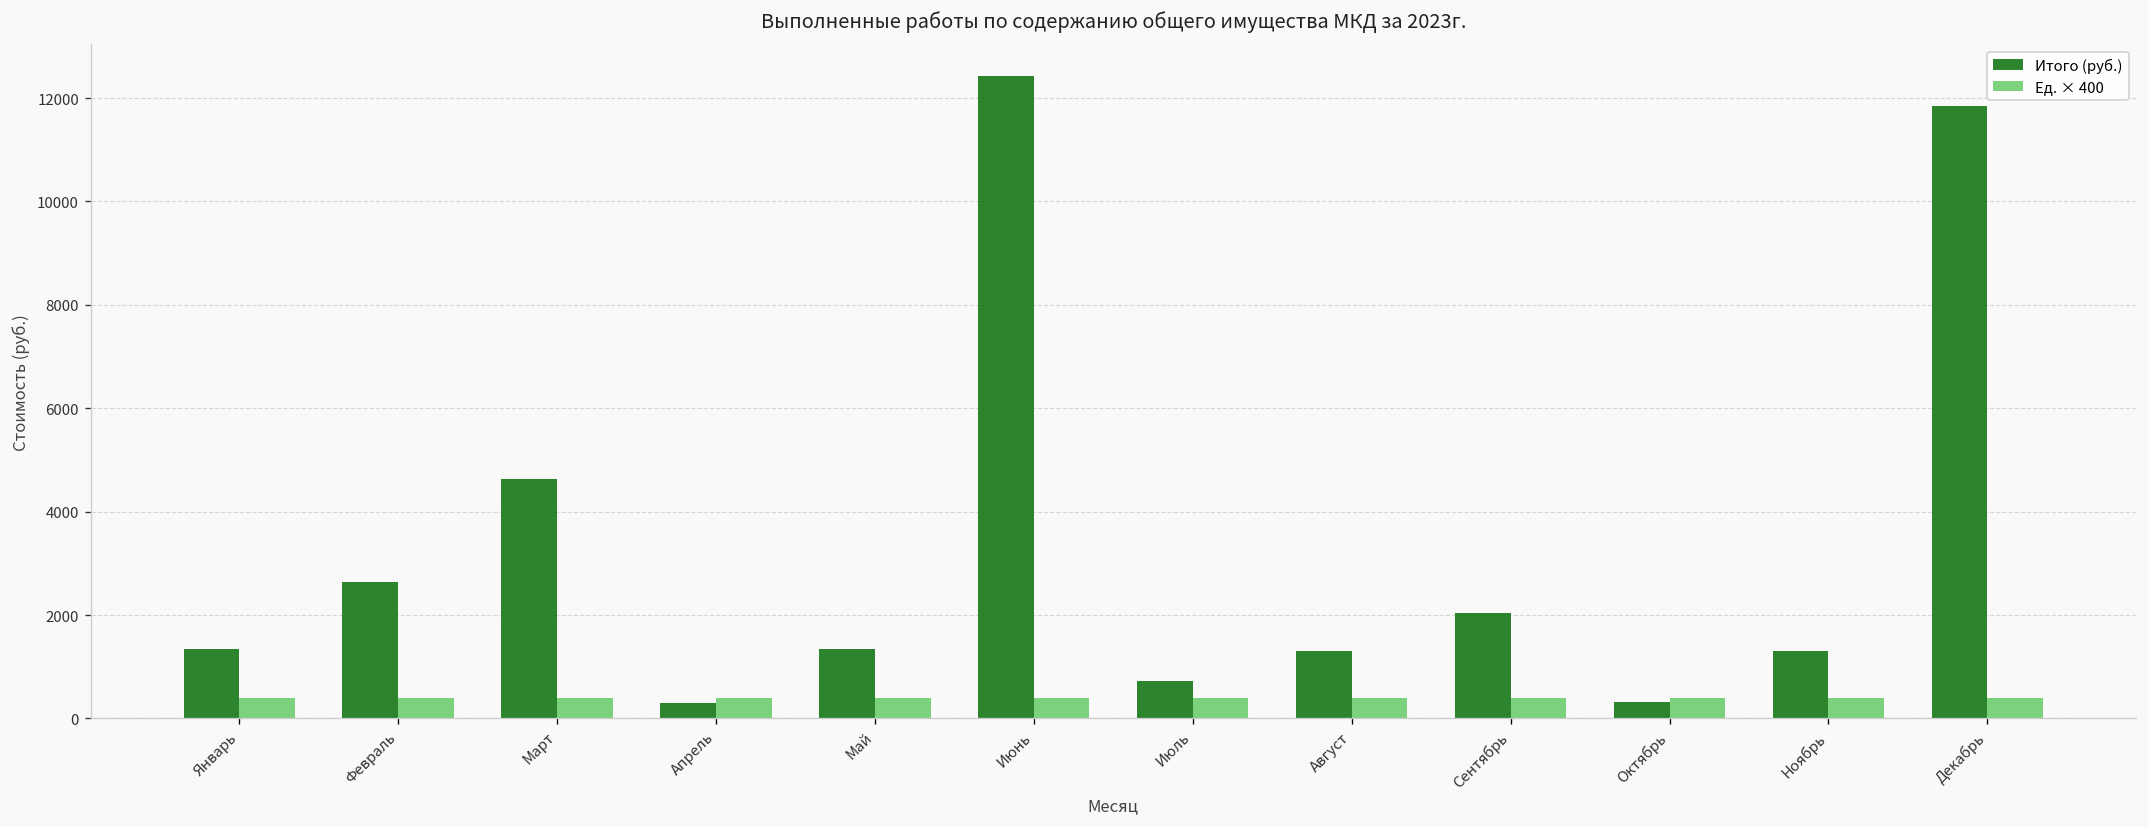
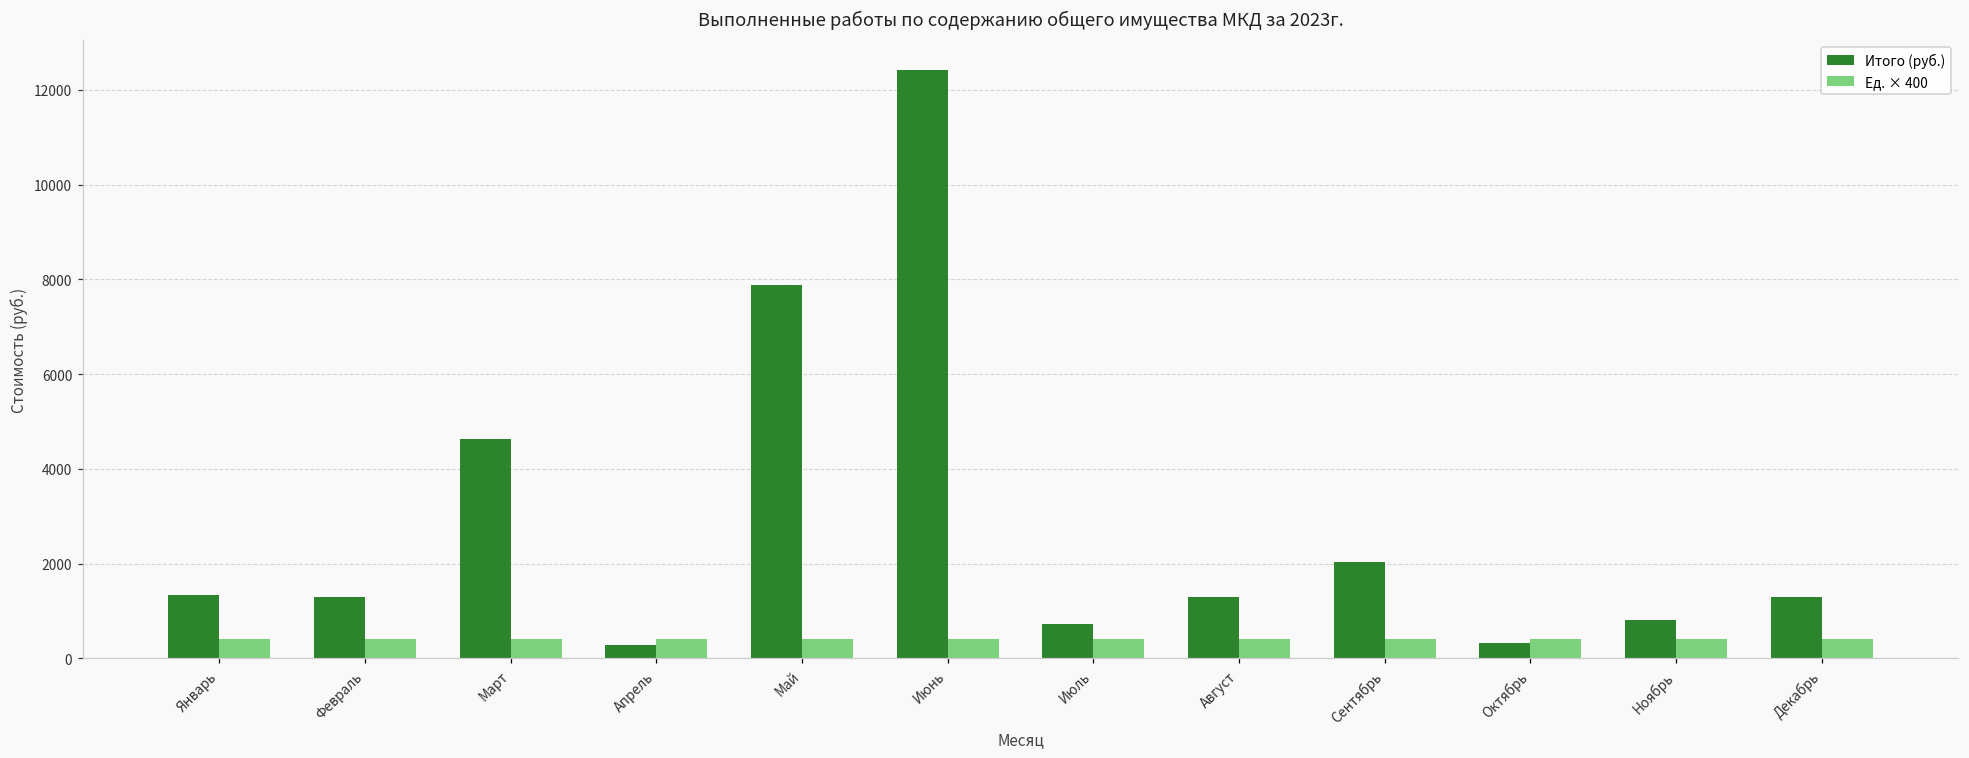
  {
    "Итого (руб.)": {
      "Январь": 1300,
-     "Февраль": 2600,
+     "Февраль": 1300,
      "Март": 4600,
      "Апрель": 300,
-     "Май": 1400,
+     "Май": 7900,
      "Июнь": 12400,
      "Июль": 700,
      "Август": 1300,
      "Сентябрь": 2000,
      "Октябрь": 300,
-     "Ноябрь": 1300,
-     "Декабрь": 11900
+     "Ноябрь": 800,
+     "Декабрь": 1300
    },
    "Ед. × 400": {
      "Январь": 400,
      "Февраль": 400,
      "Март": 400,
      "Апрель": 400,
      "Май": 400,
      "Июнь": 400,
      "Июль": 400,
      "Август": 400,
      "Сентябрь": 400,
      "Октябрь": 400,
      "Ноябрь": 400,
      "Декабрь": 400
    }
  }
